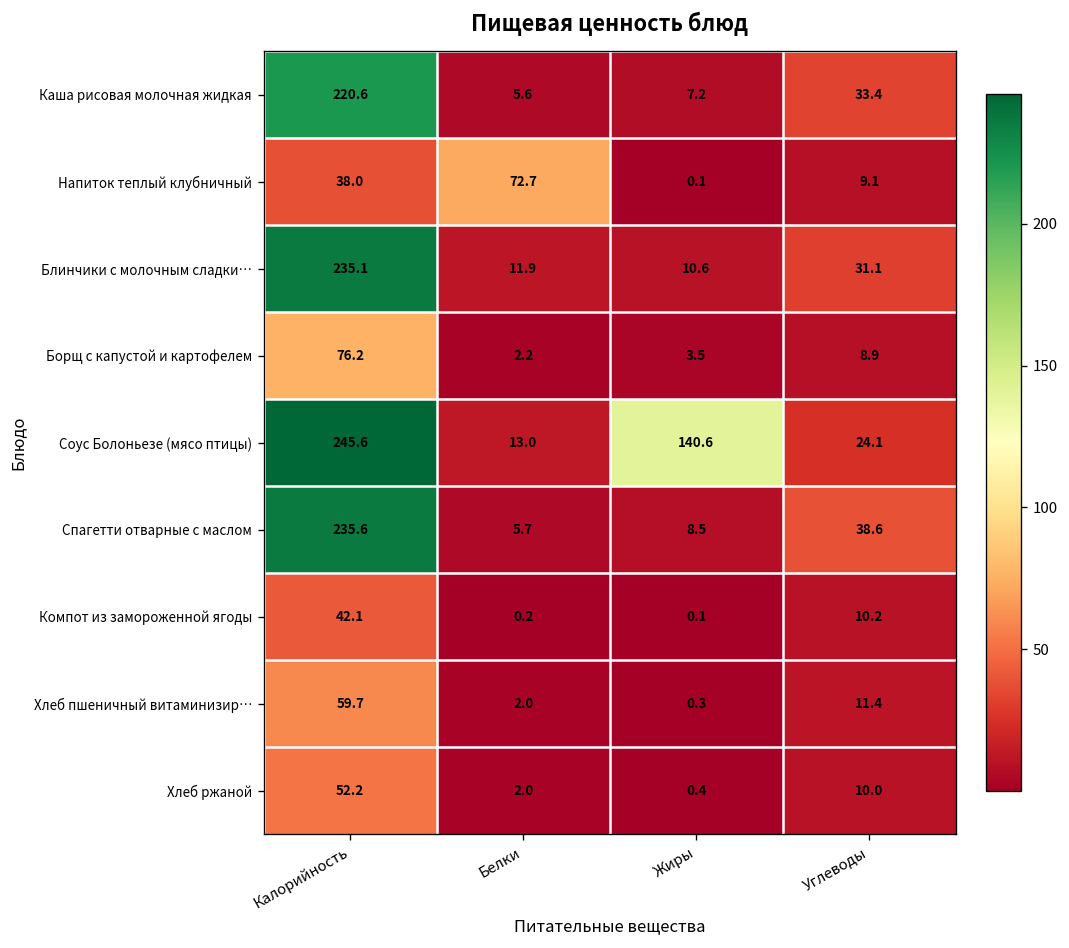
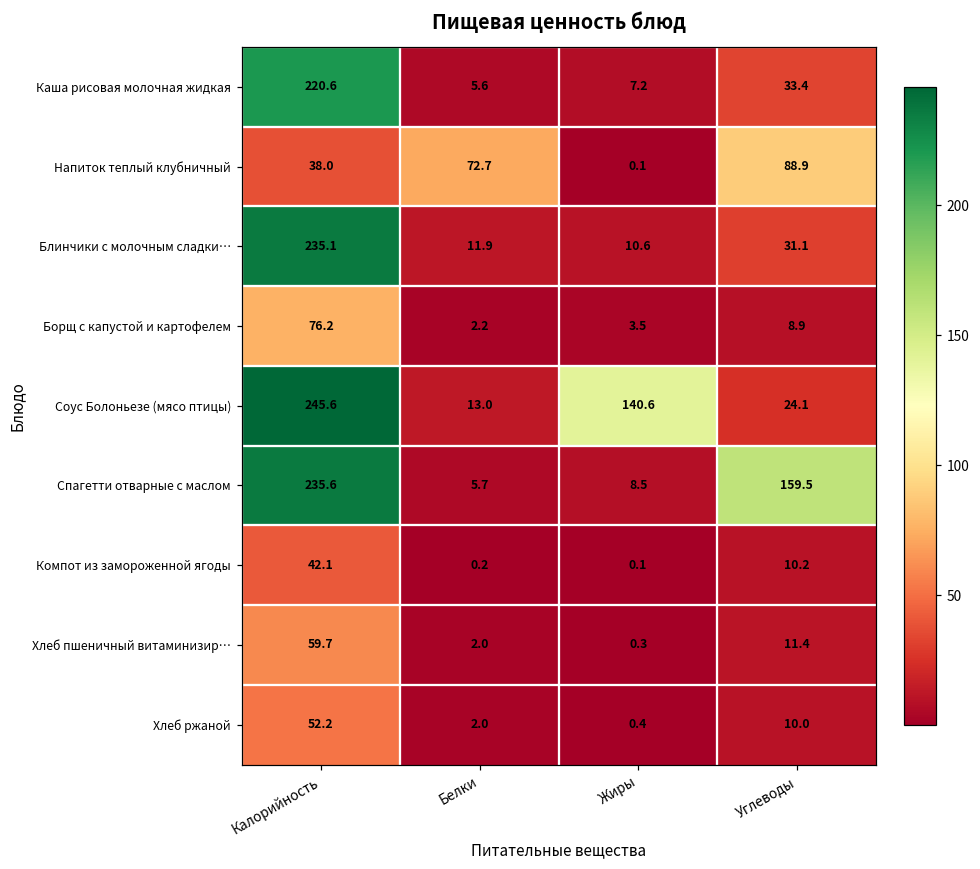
  {
    "Каша рисовая молочная жидкая": {
      "Калорийность": 220.6,
      "Белки": 5.6,
      "Жиры": 7.2,
      "Углеводы": 33.4
    },
    "Напиток теплый клубничный": {
      "Калорийность": 38.0,
      "Белки": 72.7,
      "Жиры": 0.1,
-     "Углеводы": 9.1
+     "Углеводы": 88.9
    },
    "Блинчики с молочным сладки…": {
      "Калорийность": 235.1,
      "Белки": 11.9,
      "Жиры": 10.6,
      "Углеводы": 31.1
    },
    "Борщ с капустой и картофелем": {
      "Калорийность": 76.2,
      "Белки": 2.2,
      "Жиры": 3.5,
      "Углеводы": 8.9
    },
    "Соус Болоньезе (мясо птицы)": {
      "Калорийность": 245.6,
      "Белки": 13.0,
      "Жиры": 140.6,
      "Углеводы": 24.1
    },
    "Спагетти отварные с маслом": {
      "Калорийность": 235.6,
      "Белки": 5.7,
      "Жиры": 8.5,
-     "Углеводы": 38.6
+     "Углеводы": 159.5
    },
    "Компот из замороженной ягоды": {
      "Калорийность": 42.1,
      "Белки": 0.2,
      "Жиры": 0.1,
      "Углеводы": 10.2
    },
    "Хлеб пшеничный витаминизир…": {
      "Калорийность": 59.7,
      "Белки": 2.0,
      "Жиры": 0.3,
      "Углеводы": 11.4
    },
    "Хлеб ржаной": {
      "Калорийность": 52.2,
      "Белки": 2.0,
      "Жиры": 0.4,
      "Углеводы": 10.0
    }
  }
